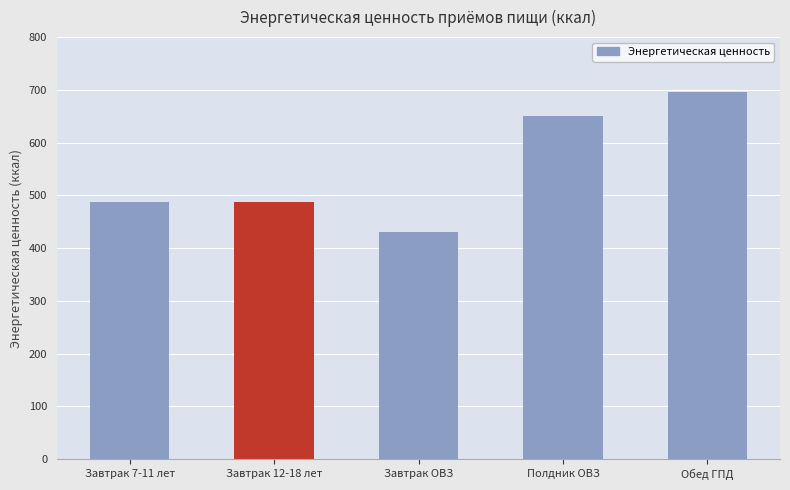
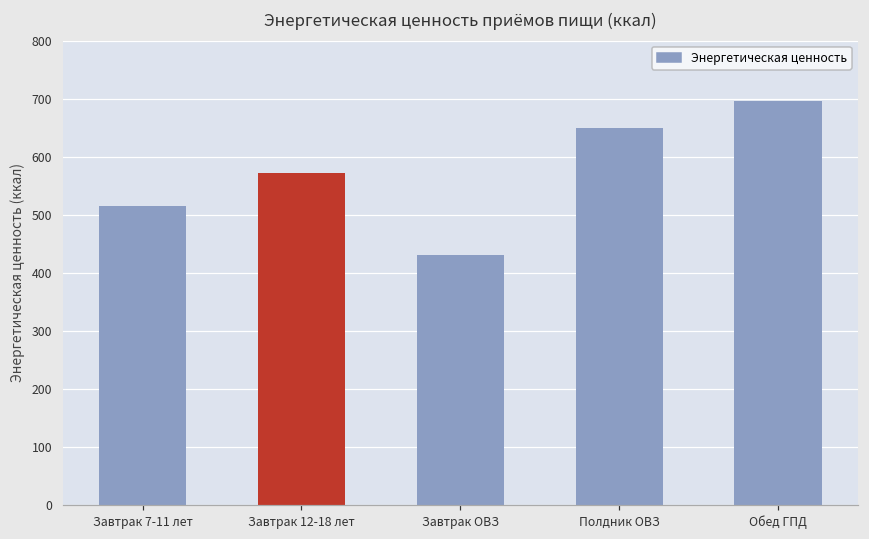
  {
-   "Завтрак 7-11 лет": 490,
-   "Завтрак 12-18 лет": 490,
+   "Завтрак 7-11 лет": 510,
+   "Завтрак 12-18 лет": 570,
    "Завтрак ОВЗ": 430,
    "Полдник ОВЗ": 650,
    "Обед ГПД": 700
  }
